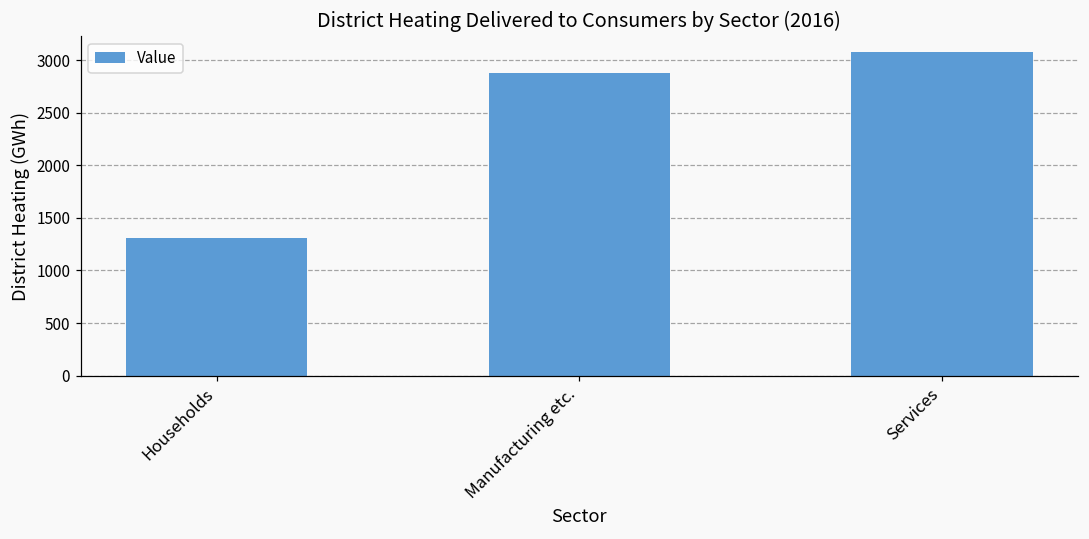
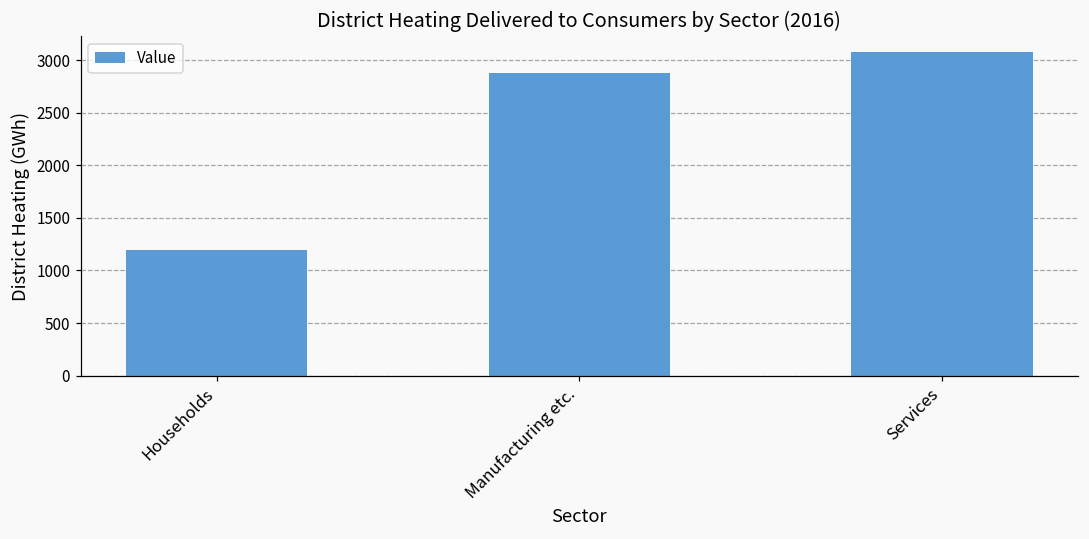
  {
-   "Households": 1300,
+   "Households": 1200,
    "Manufacturing etc.": 2900,
    "Services": 3100
  }
